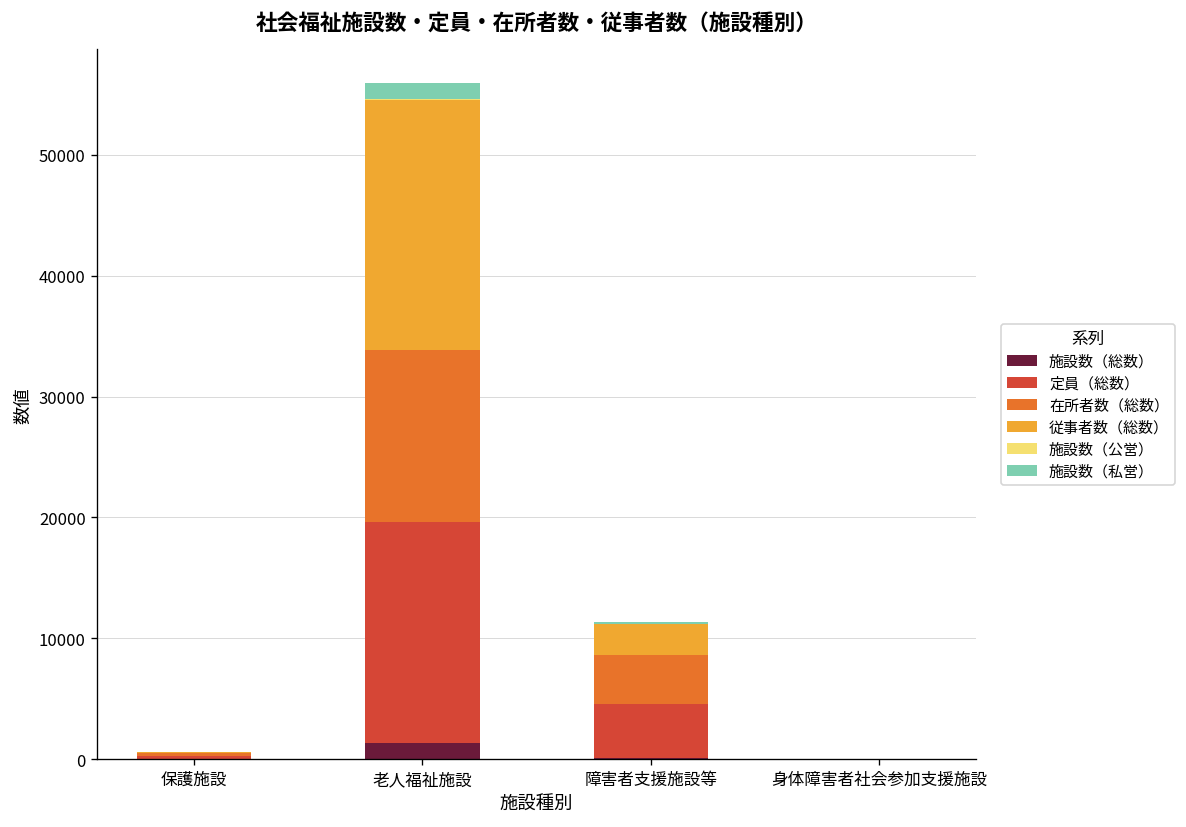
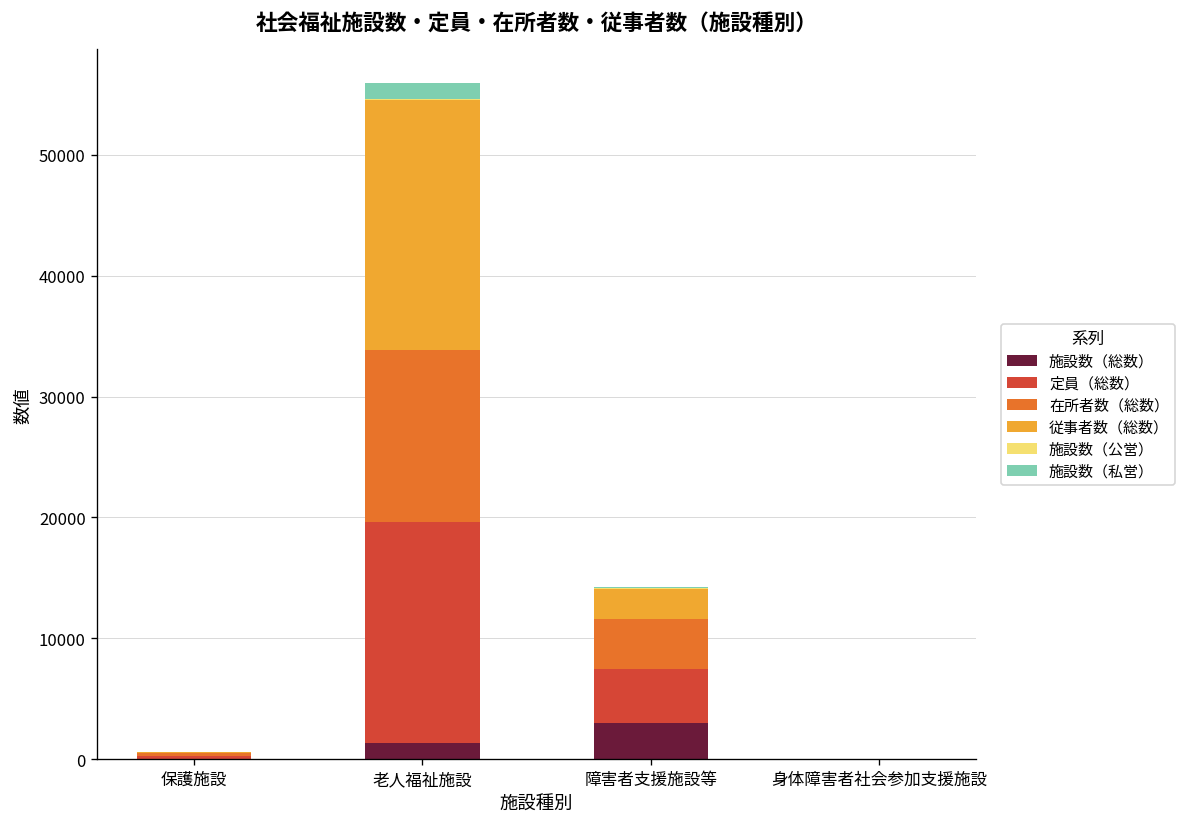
  {
    "施設数（総数）": {
      "老人福祉施設": 1400,
-     "障害者支援施設等": 100
+     "障害者支援施設等": 3000
    },
    "施設数（公営）": {
      "保護施設": 0,
      "老人福祉施設": 20700,
      "障害者支援施設等": 2500,
      "身体障害者社会参加支援施設": 0
    },
    "施設数（私営）": {
      "老人福祉施設": 1400
    }
  }
